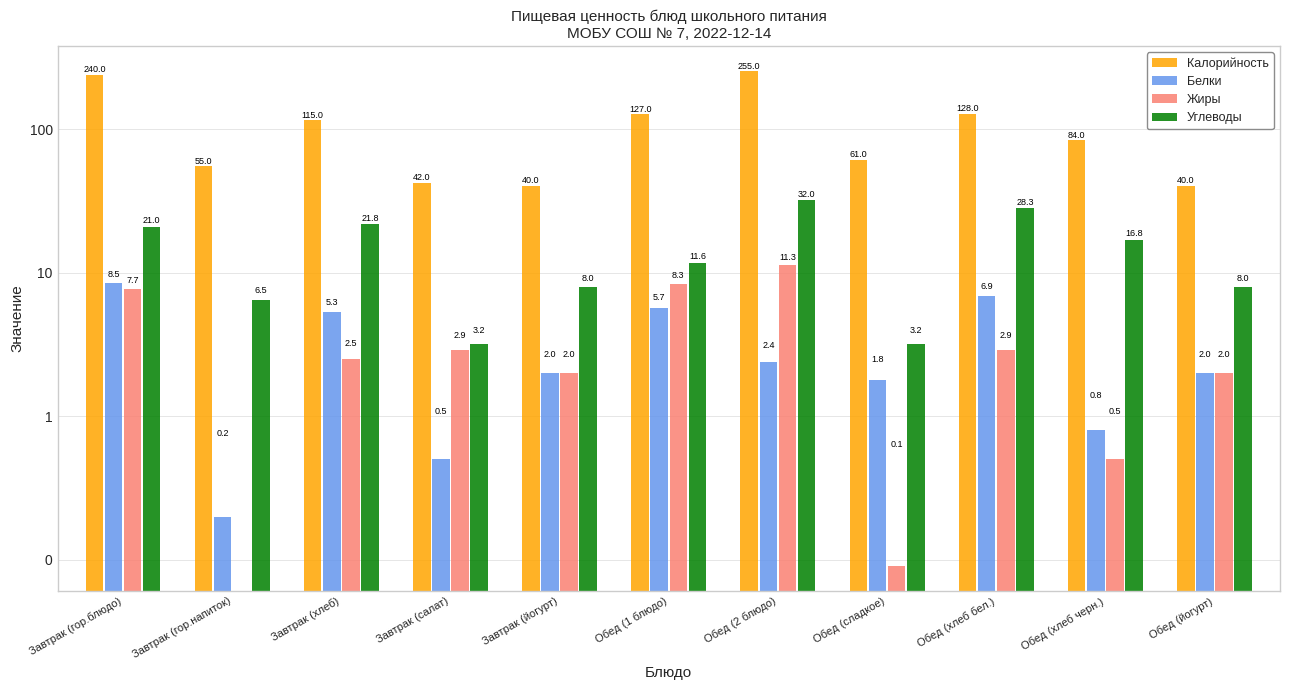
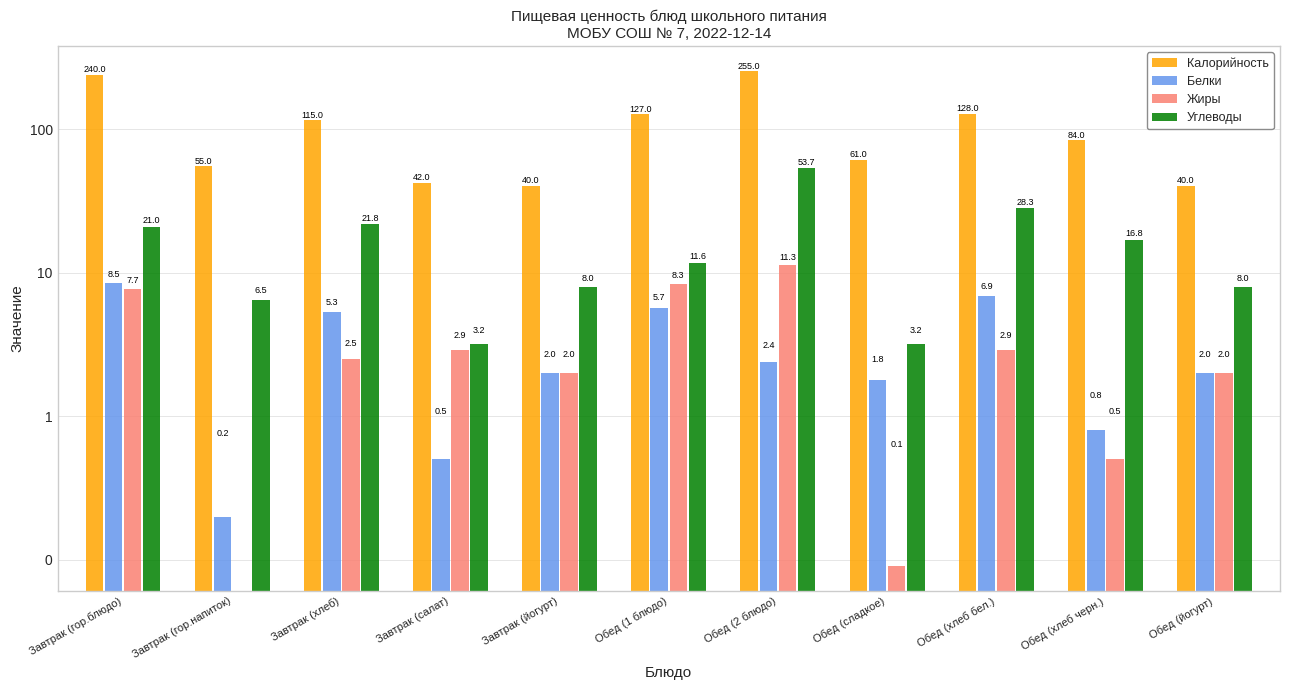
  {
    "Калорийность": {
      "Завтрак (гор.блюдо)": 240.0,
      "Завтрак (гор.напиток)": 55.0,
      "Завтрак (хлеб)": 115.0,
      "Завтрак (салат)": 42.0,
      "Завтрак (йогурт)": 40.0,
      "Обед (1 блюдо)": 127.0,
      "Обед (2 блюдо)": 255.0,
      "Обед (сладкое)": 61.0,
      "Обед (хлеб бел.)": 128.0,
      "Обед (хлеб черн.)": 84.0,
      "Обед (йогурт)": 40.0
    },
    "Белки": {
      "Завтрак (гор.блюдо)": 8.5,
      "Завтрак (хлеб)": 5.3,
      "Завтрак (йогурт)": 2.0,
      "Обед (1 блюдо)": 5.7,
      "Обед (2 блюдо)": 2.4,
      "Обед (сладкое)": 1.8,
      "Обед (хлеб бел.)": 6.9,
      "Обед (йогурт)": 2.0
    },
    "Жиры": {
      "Завтрак (гор.блюдо)": 7.7,
      "Завтрак (хлеб)": 2.5,
      "Завтрак (салат)": 2.9,
      "Завтрак (йогурт)": 2.0,
      "Обед (1 блюдо)": 8.3,
      "Обед (2 блюдо)": 11.3,
      "Обед (хлеб бел.)": 2.9,
      "Обед (йогурт)": 2.0
    },
    "Углеводы": {
      "Завтрак (гор.блюдо)": 21.0,
      "Завтрак (гор.напиток)": 6.5,
      "Завтрак (хлеб)": 21.8,
      "Завтрак (салат)": 3.2,
      "Завтрак (йогурт)": 8.0,
      "Обед (1 блюдо)": 11.6,
-     "Обед (2 блюдо)": 32.0,
+     "Обед (2 блюдо)": 53.7,
      "Обед (сладкое)": 3.2,
      "Обед (хлеб бел.)": 28.3,
      "Обед (хлеб черн.)": 16.8,
      "Обед (йогурт)": 8.0
    }
  }
